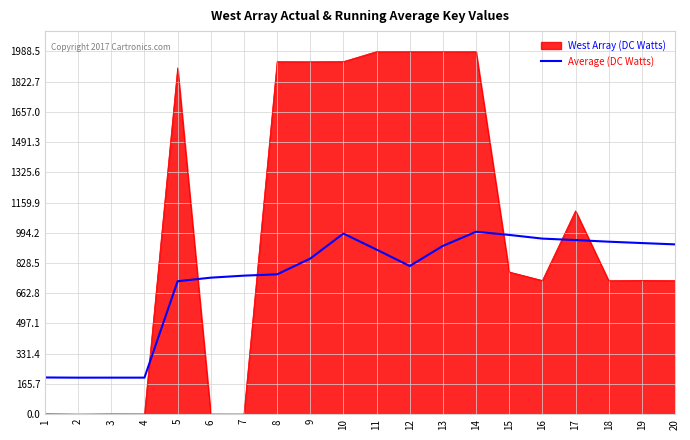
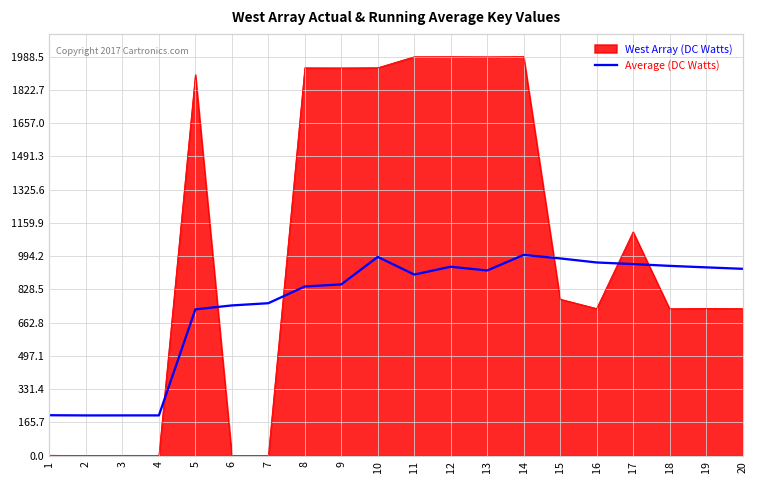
  {
    "West Array (DC Watts)": {
      "1": 0,
      "2": 0,
      "3": 0,
      "4": 0,
      "6": 0,
      "7": 0,
      "8": 1930,
      "9": 1930,
      "10": 1930,
      "11": 1990,
      "12": 1990,
      "13": 1990,
      "14": 1990,
      "15": 780,
      "16": 730,
      "17": 1110,
      "18": 730,
      "19": 730,
      "20": 730
    },
    "Average (DC Watts)": {
      "1": 200,
      "2": 200,
      "3": 200,
      "4": 200,
      "5": 730,
      "6": 750,
      "7": 760,
-     "8": 770,
+     "8": 840,
      "9": 850,
      "10": 990,
      "11": 900,
-     "12": 810,
+     "12": 940,
      "13": 920,
      "14": 1000,
      "15": 980,
      "16": 960,
      "17": 950,
      "18": 950,
      "19": 940,
      "20": 930
    }
  }
